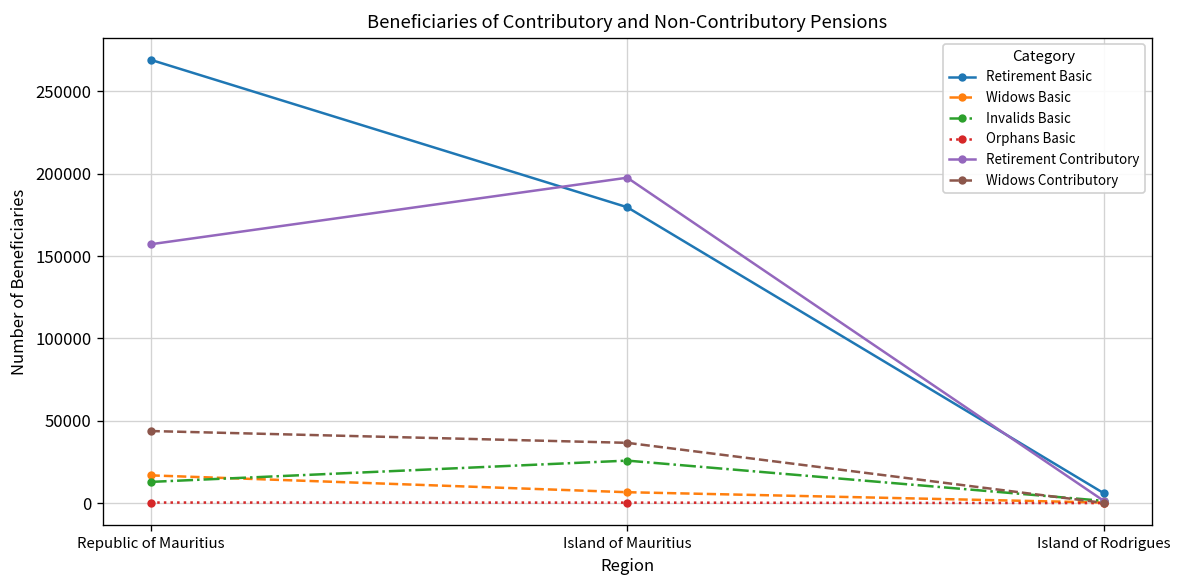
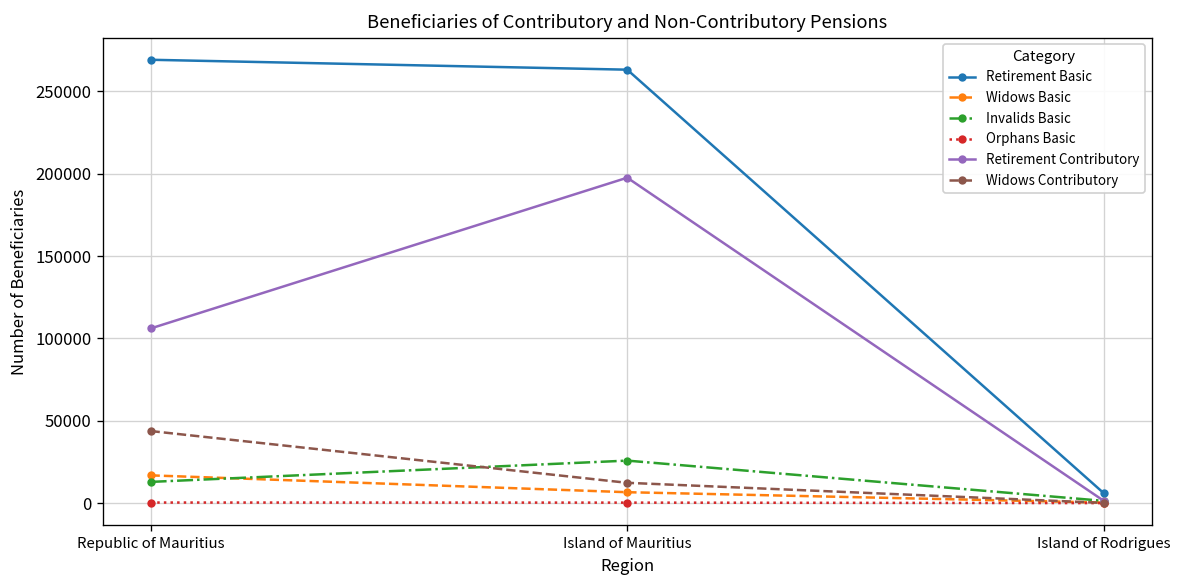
  {
    "Retirement Basic": {
      "Republic of Mauritius": 269000,
-     "Island of Mauritius": 180000,
+     "Island of Mauritius": 263000,
      "Island of Rodrigues": 6000
    },
    "Widows Basic": {
      "Republic of Mauritius": 17000,
      "Island of Mauritius": 7000
    },
    "Invalids Basic": {
      "Republic of Mauritius": 13000,
      "Island of Mauritius": 26000
    },
    "Orphans Basic": {
      "Republic of Mauritius": 0,
      "Island of Mauritius": 0
    },
    "Retirement Contributory": {
-     "Republic of Mauritius": 157000,
+     "Republic of Mauritius": 106000,
      "Island of Mauritius": 198000
    },
    "Widows Contributory": {
      "Republic of Mauritius": 44000,
-     "Island of Mauritius": 37000
+     "Island of Mauritius": 12000
    }
  }
